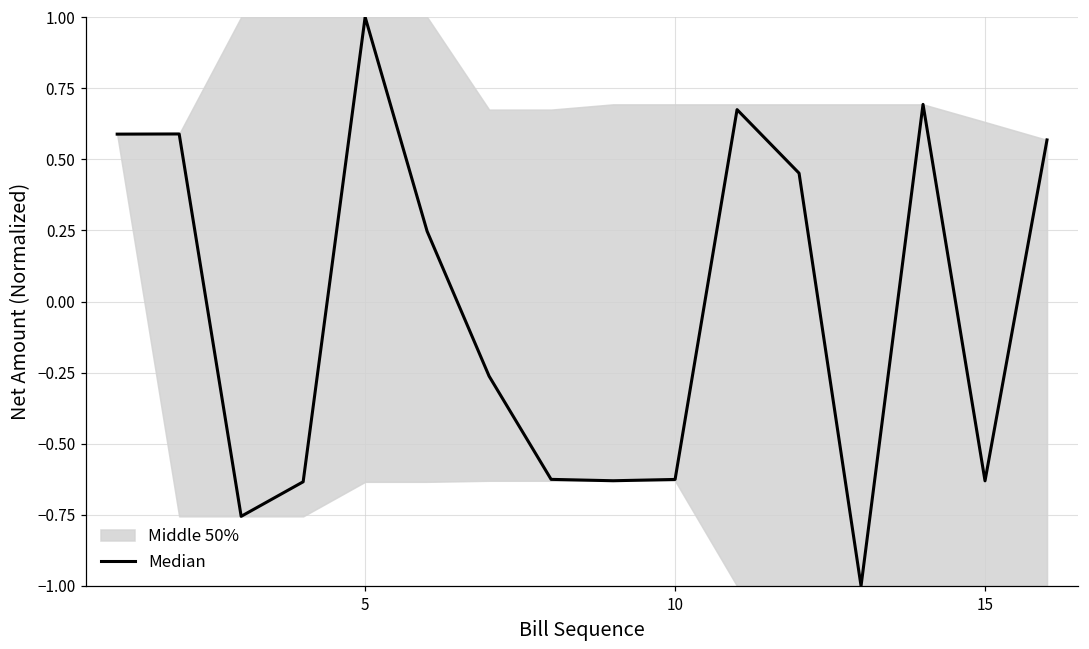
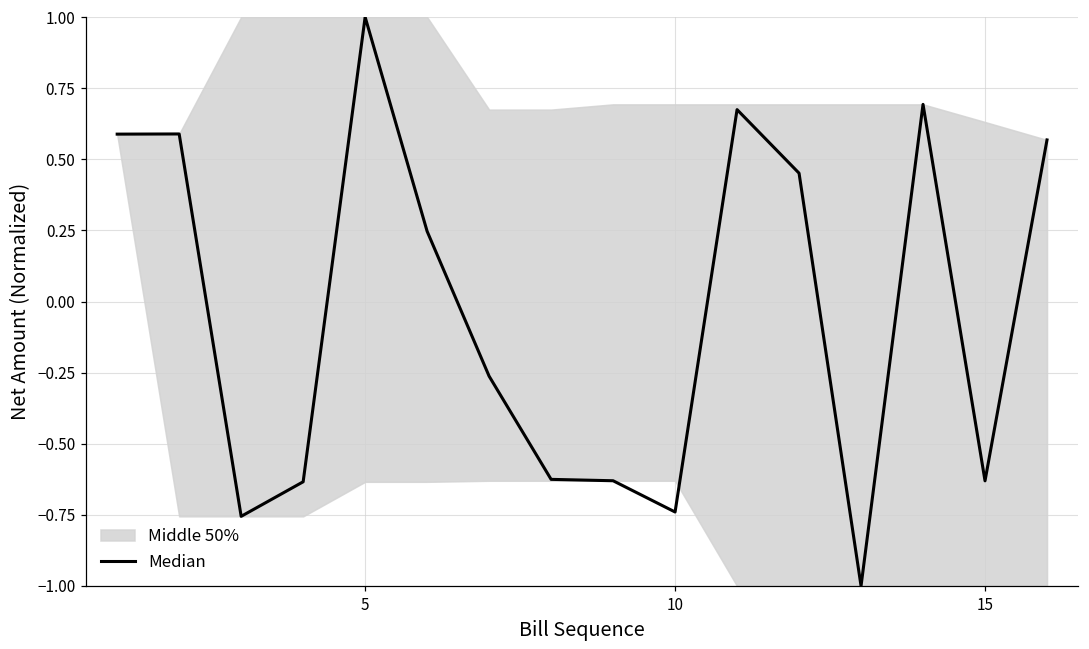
  {
    "Median": {
-     "10": -0.63,
+     "10": -0.74,
      "15": -0.63
    }
  }
